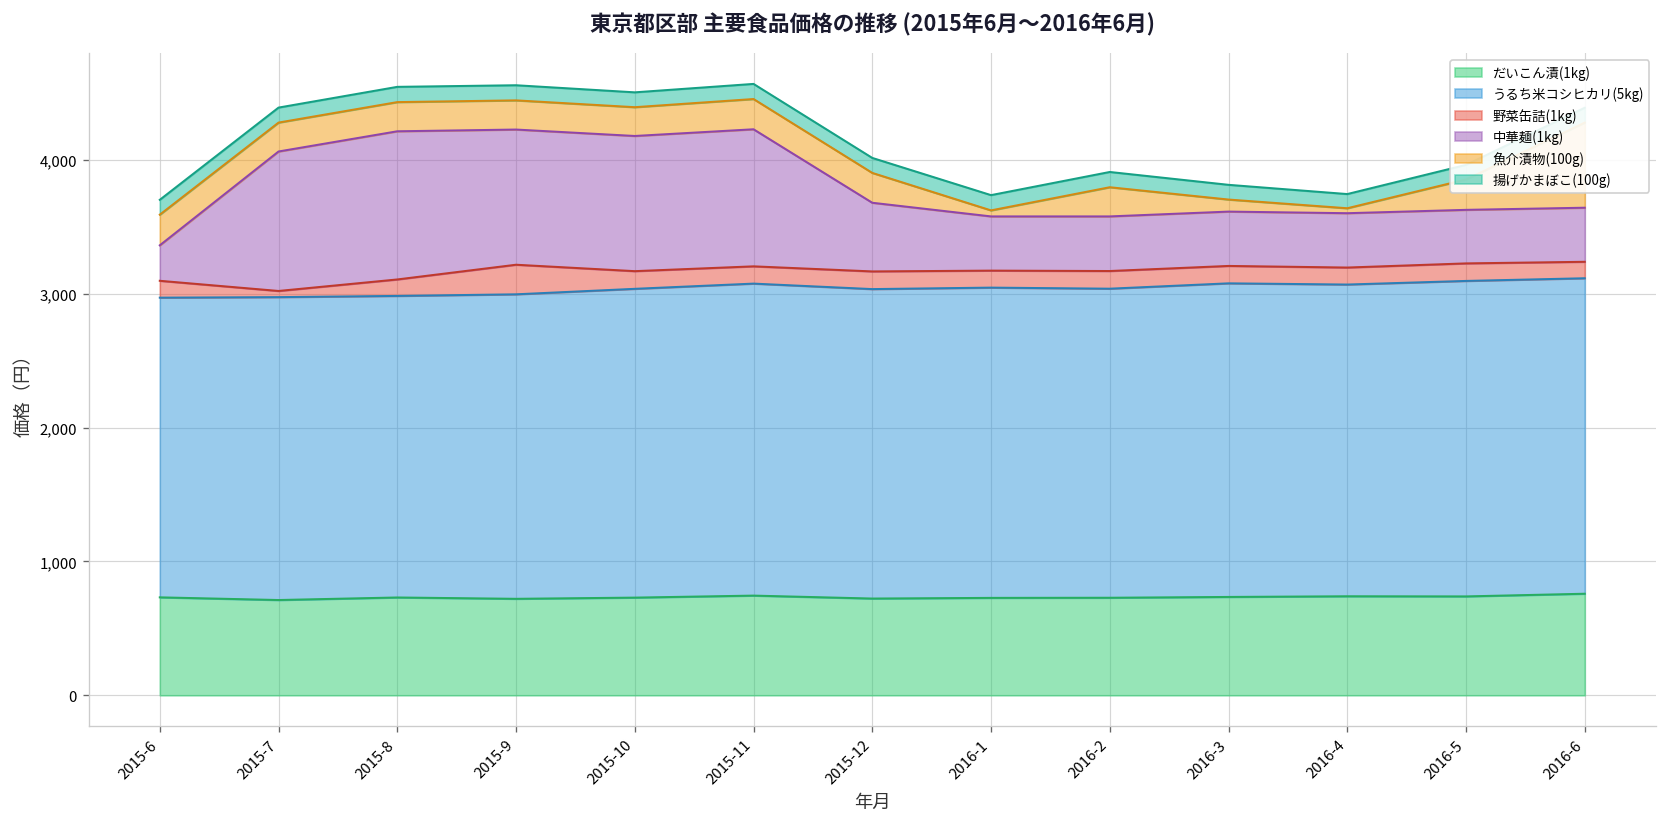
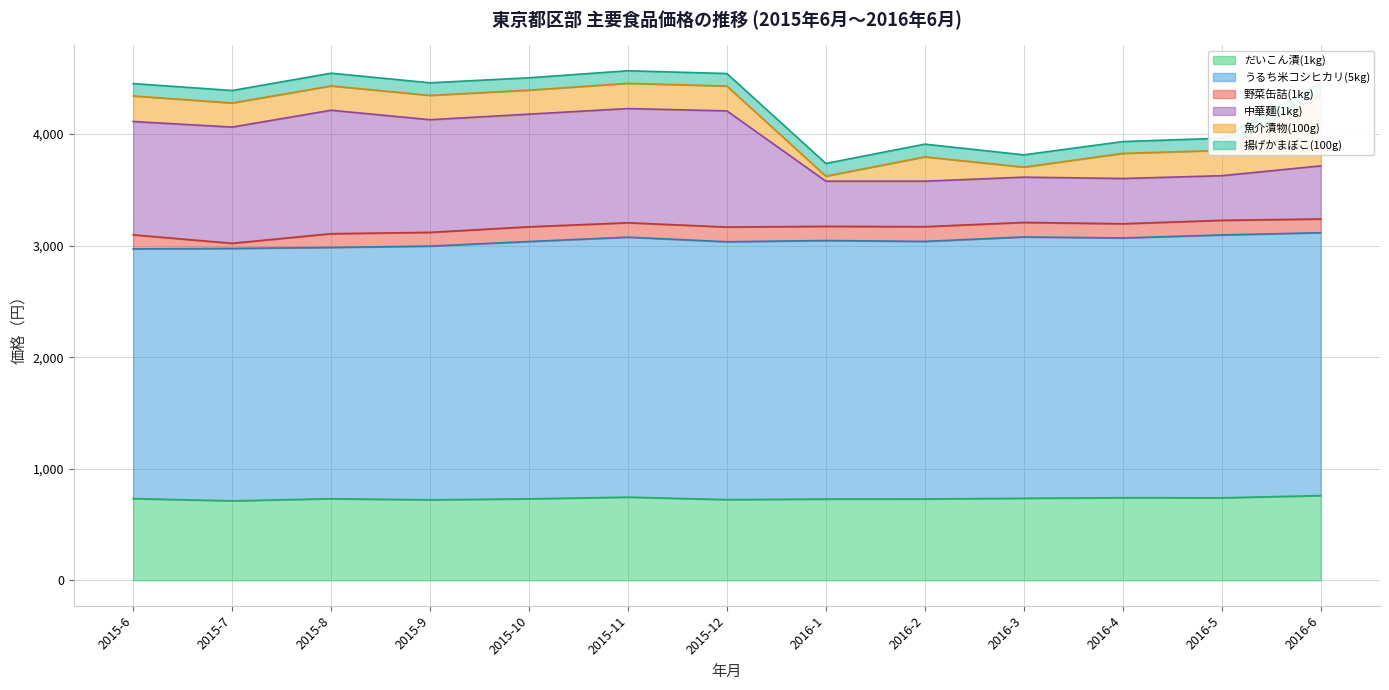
  {
    "野菜缶詰(1kg)": {
      "2015-6": "130",
      "2015-7": "50",
      "2015-8": "120",
-     "2015-9": "220",
+     "2015-9": "120",
      "2015-10": "130",
      "2015-11": "130",
      "2015-12": "130",
      "2016-1": "130",
      "2016-2": "130",
      "2016-3": "130",
      "2016-4": "130",
      "2016-5": "130",
      "2016-6": "120"
    },
    "中華麺(1kg)": {
-     "2015-6": "270",
+     "2015-6": "1,020",
      "2015-7": "1,040",
      "2015-8": "1,110",
      "2015-9": "1,010",
      "2015-10": "1,010",
      "2015-11": "1,020",
-     "2015-12": "510",
+     "2015-12": "1,040",
      "2016-1": "410",
      "2016-2": "410",
      "2016-3": "410",
      "2016-4": "410",
      "2016-5": "400",
-     "2016-6": "400"
+     "2016-6": "480"
    },
    "魚介漬物(100g)": {
      "2015-6": "230",
      "2015-7": "220",
      "2015-8": "220",
      "2015-9": "220",
      "2015-10": "220",
      "2015-11": "230",
      "2015-12": "220",
      "2016-1": "50",
      "2016-2": "220",
      "2016-3": "90",
-     "2016-4": "40"
+     "2016-4": "230"
    }
  }
